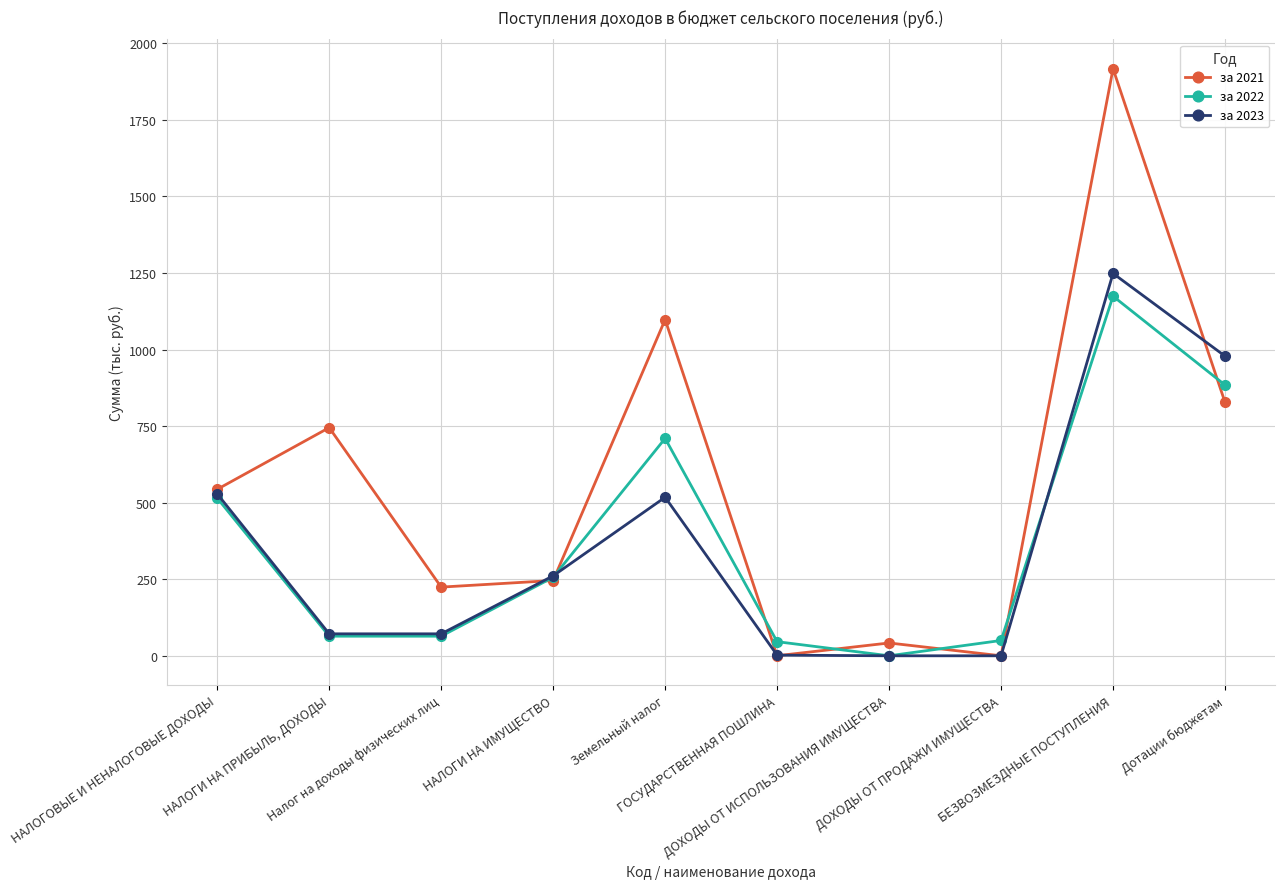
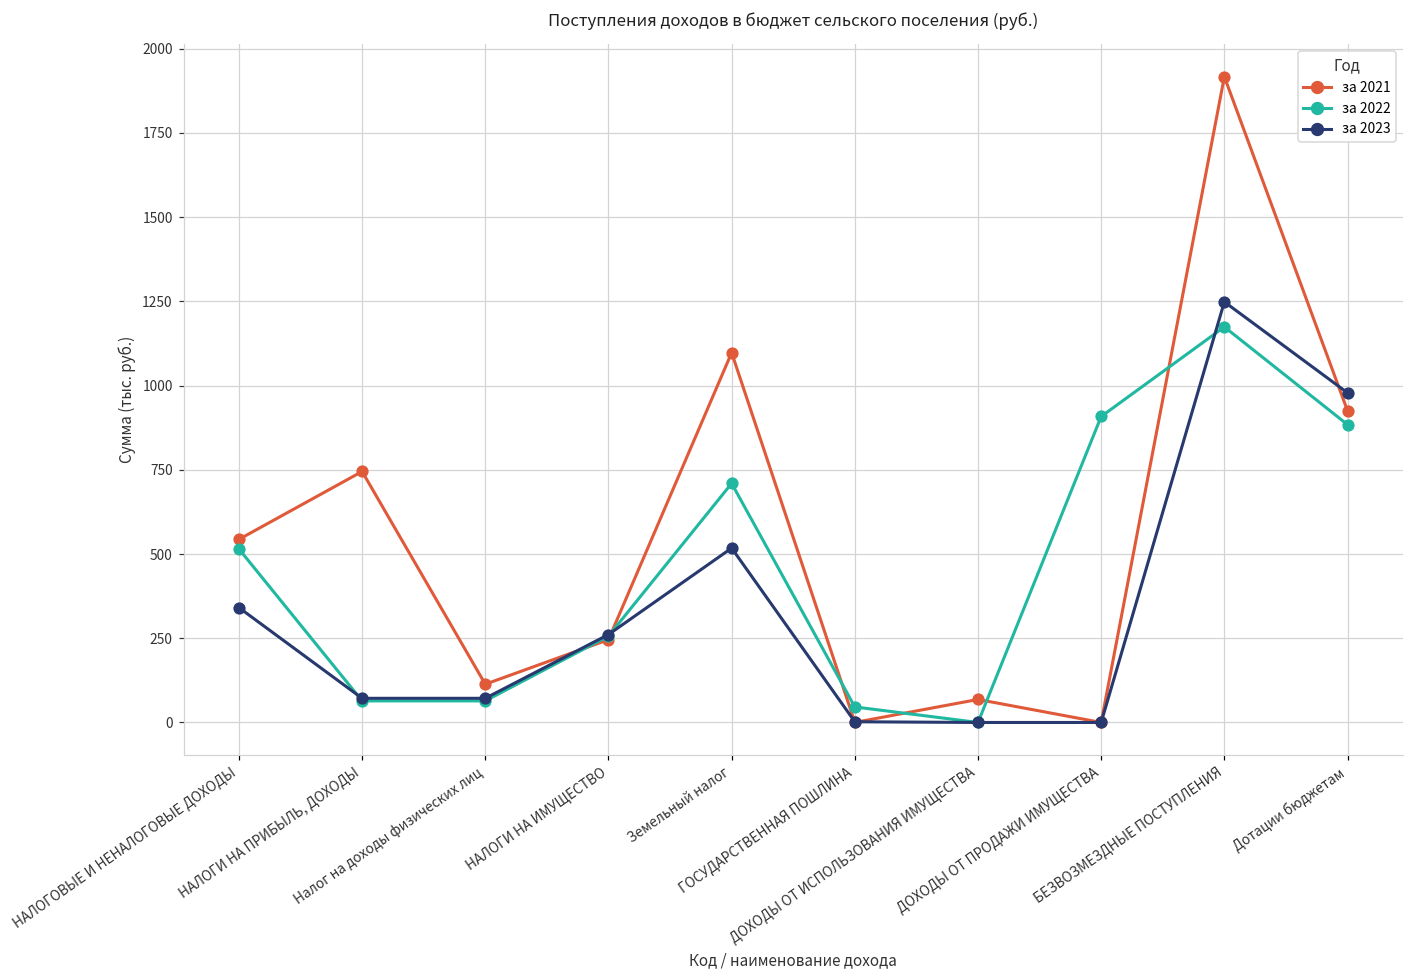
  {
    "за 2021": {
      "НАЛОГОВЫЕ И НЕНАЛОГОВЫЕ ДОХОДЫ": 540,
      "НАЛОГИ НА ПРИБЫЛЬ, ДОХОДЫ": 740,
-     "Налог на доходы физических лиц": 220,
+     "Налог на доходы физических лиц": 110,
      "НАЛОГИ НА ИМУЩЕСТВО": 250,
      "Земельный налог": 1100,
-     "ДОХОДЫ ОТ ИСПОЛЬЗОВАНИЯ ИМУЩЕСТВА": 40,
+     "ДОХОДЫ ОТ ИСПОЛЬЗОВАНИЯ ИМУЩЕСТВА": 70,
      "БЕЗВОЗМЕЗДНЫЕ ПОСТУПЛЕНИЯ": 1920,
-     "Дотации бюджетам": 830
+     "Дотации бюджетам": 930
    },
    "за 2022": {
      "НАЛОГОВЫЕ И НЕНАЛОГОВЫЕ ДОХОДЫ": 510,
      "Земельный налог": 710,
      "ГОСУДАРСТВЕННАЯ ПОШЛИНА": 50,
-     "ДОХОДЫ ОТ ПРОДАЖИ ИМУЩЕСТВА": 50,
+     "ДОХОДЫ ОТ ПРОДАЖИ ИМУЩЕСТВА": 910,
      "БЕЗВОЗМЕЗДНЫЕ ПОСТУПЛЕНИЯ": 1170,
      "Дотации бюджетам": 880
    },
    "за 2023": {
-     "НАЛОГОВЫЕ И НЕНАЛОГОВЫЕ ДОХОДЫ": 530,
+     "НАЛОГОВЫЕ И НЕНАЛОГОВЫЕ ДОХОДЫ": 340,
      "Земельный налог": 520,
      "БЕЗВОЗМЕЗДНЫЕ ПОСТУПЛЕНИЯ": 1250,
      "Дотации бюджетам": 980
    }
  }
